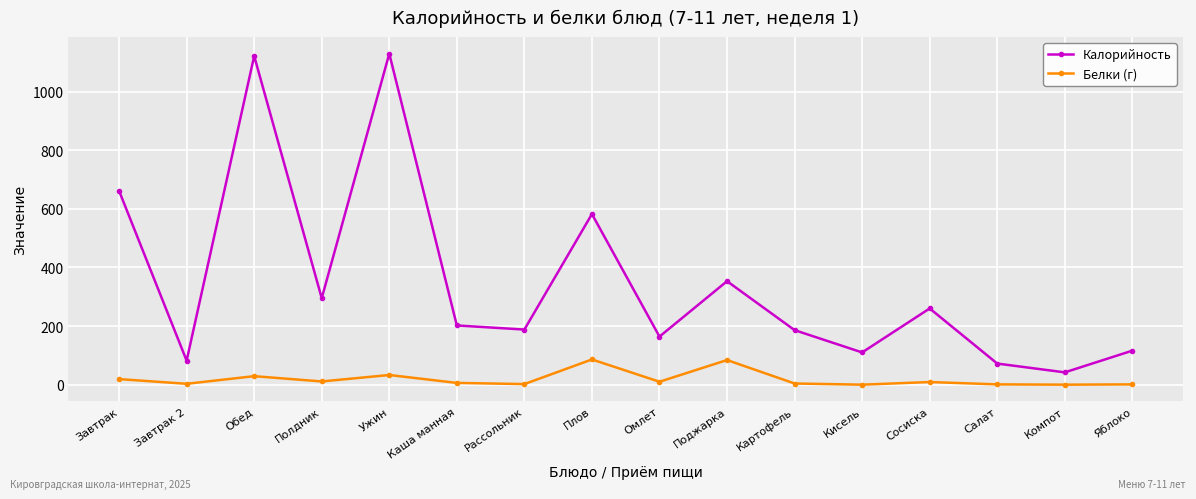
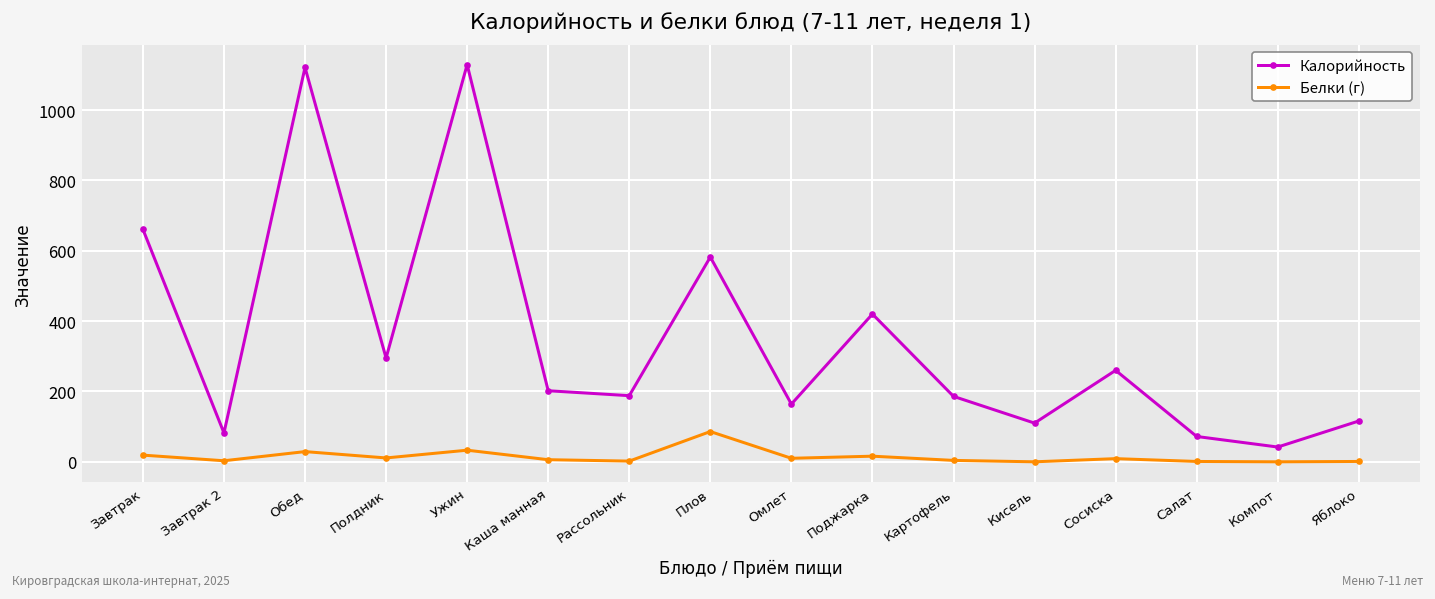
  {
    "Калорийность": {
      "Завтрак": 660,
      "Завтрак 2": 80,
      "Обед": 1120,
      "Полдник": 300,
      "Ужин": 1130,
      "Каша манная": 200,
      "Рассольник": 190,
      "Плов": 580,
      "Омлет": 160,
-     "Поджарка": 350,
+     "Поджарка": 420,
      "Картофель": 190,
      "Кисель": 110,
      "Сосиска": 260,
      "Салат": 70,
      "Компот": 40,
      "Яблоко": 120
    },
    "Белки (г)": {
      "Завтрак": 20,
      "Завтрак 2": 0,
      "Обед": 30,
      "Полдник": 10,
      "Ужин": 30,
      "Каша манная": 10,
      "Рассольник": 0,
      "Плов": 90,
      "Омлет": 10,
-     "Поджарка": 80,
+     "Поджарка": 20,
      "Картофель": 0,
      "Кисель": 0,
      "Сосиска": 10,
      "Салат": 0,
      "Компот": 0,
      "Яблоко": 0
    }
  }
